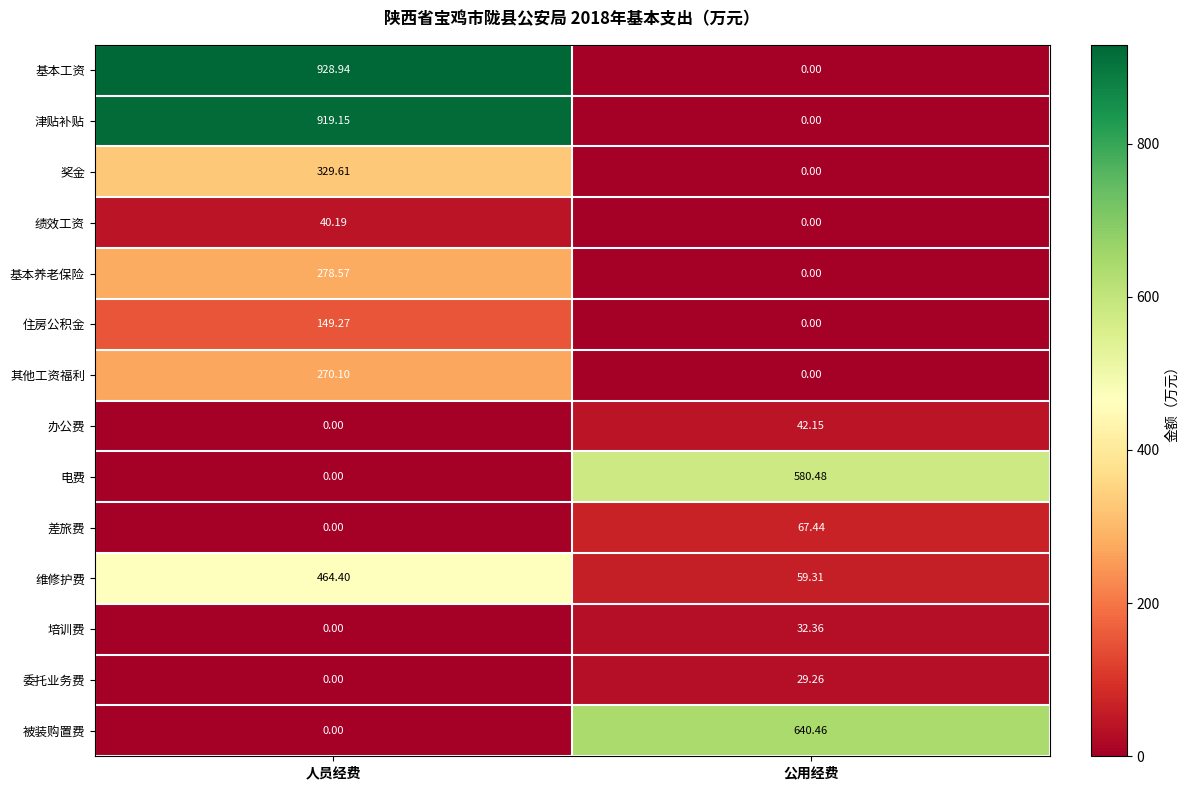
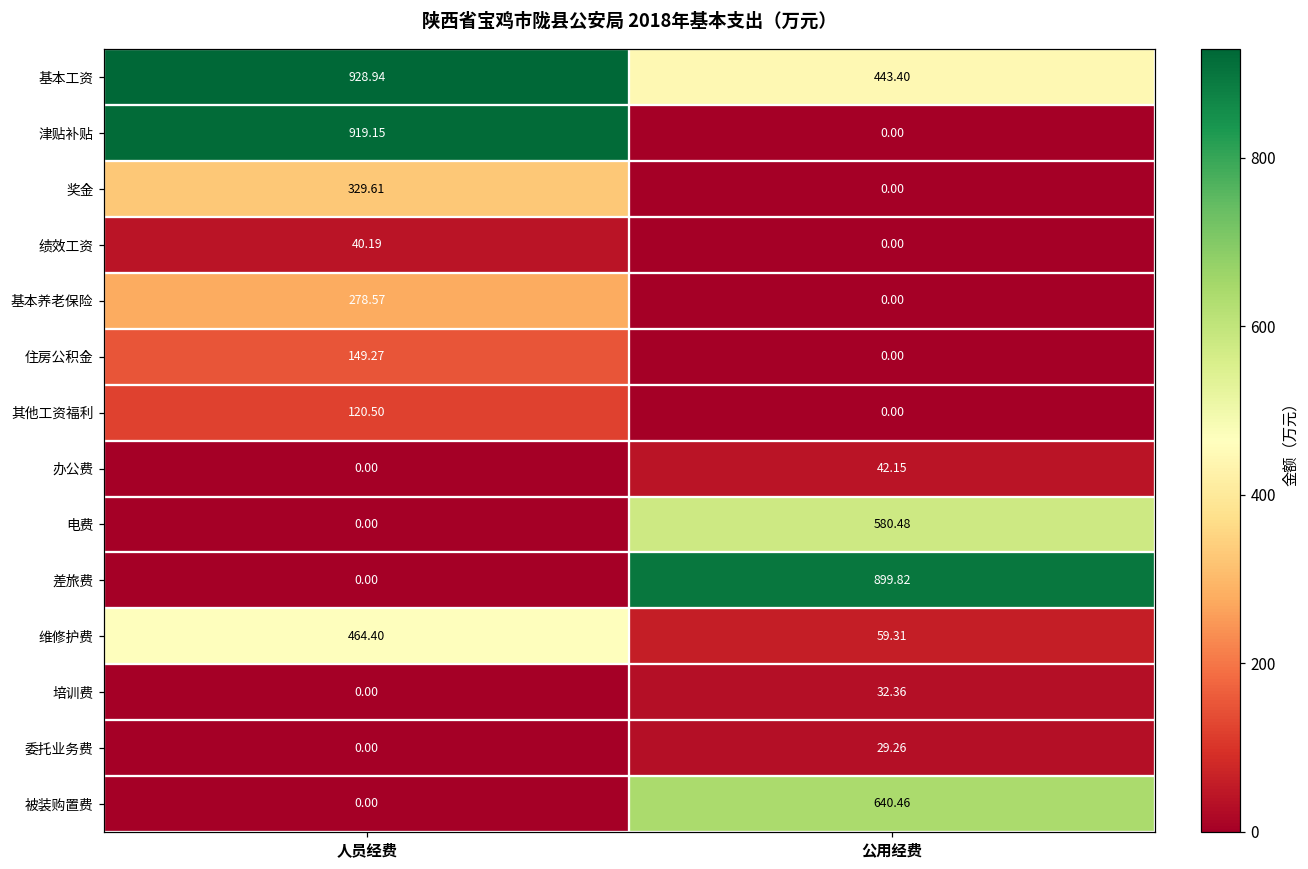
  {
    "基本工资": {
      "人员经费": 928.94,
-     "公用经费": 0.00
+     "公用经费": 443.40
    },
    "津贴补贴": {
      "人员经费": 919.15,
      "公用经费": 0.00
    },
    "奖金": {
      "人员经费": 329.61,
      "公用经费": 0.00
    },
    "绩效工资": {
      "人员经费": 40.19,
      "公用经费": 0.00
    },
    "基本养老保险": {
      "人员经费": 278.57,
      "公用经费": 0.00
    },
    "住房公积金": {
      "人员经费": 149.27,
      "公用经费": 0.00
    },
    "其他工资福利": {
-     "人员经费": 270.10,
+     "人员经费": 120.50,
      "公用经费": 0.00
    },
    "办公费": {
      "人员经费": 0.00,
      "公用经费": 42.15
    },
    "电费": {
      "人员经费": 0.00,
      "公用经费": 580.48
    },
    "差旅费": {
      "人员经费": 0.00,
-     "公用经费": 67.44
+     "公用经费": 899.82
    },
    "维修护费": {
      "人员经费": 464.40,
      "公用经费": 59.31
    },
    "培训费": {
      "人员经费": 0.00,
      "公用经费": 32.36
    },
    "委托业务费": {
      "人员经费": 0.00,
      "公用经费": 29.26
    },
    "被装购置费": {
      "人员经费": 0.00,
      "公用经费": 640.46
    }
  }
